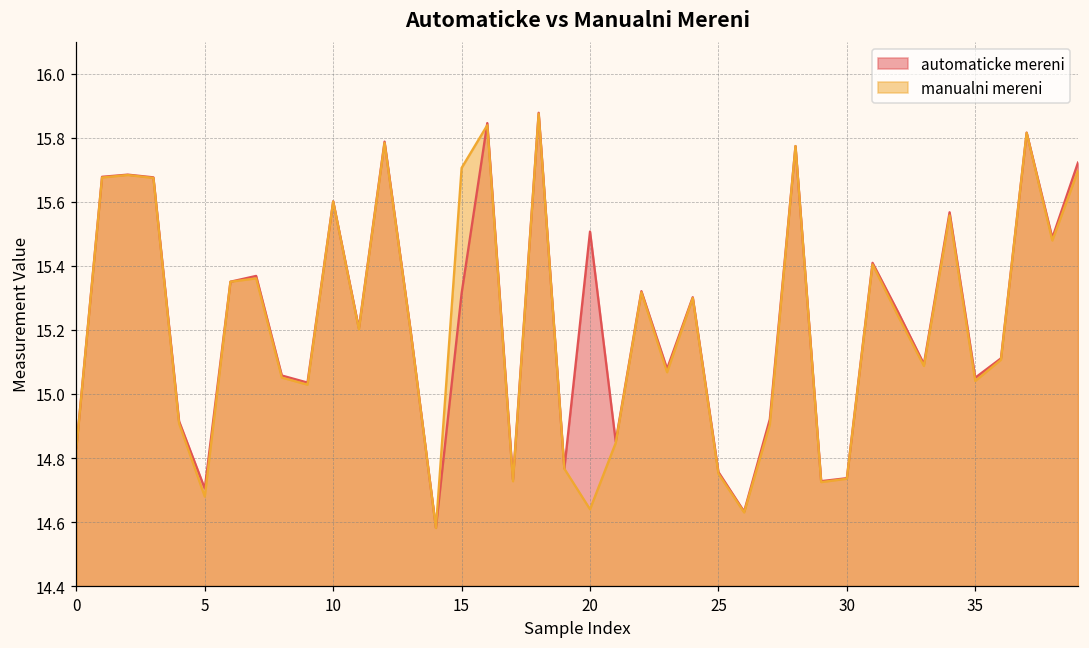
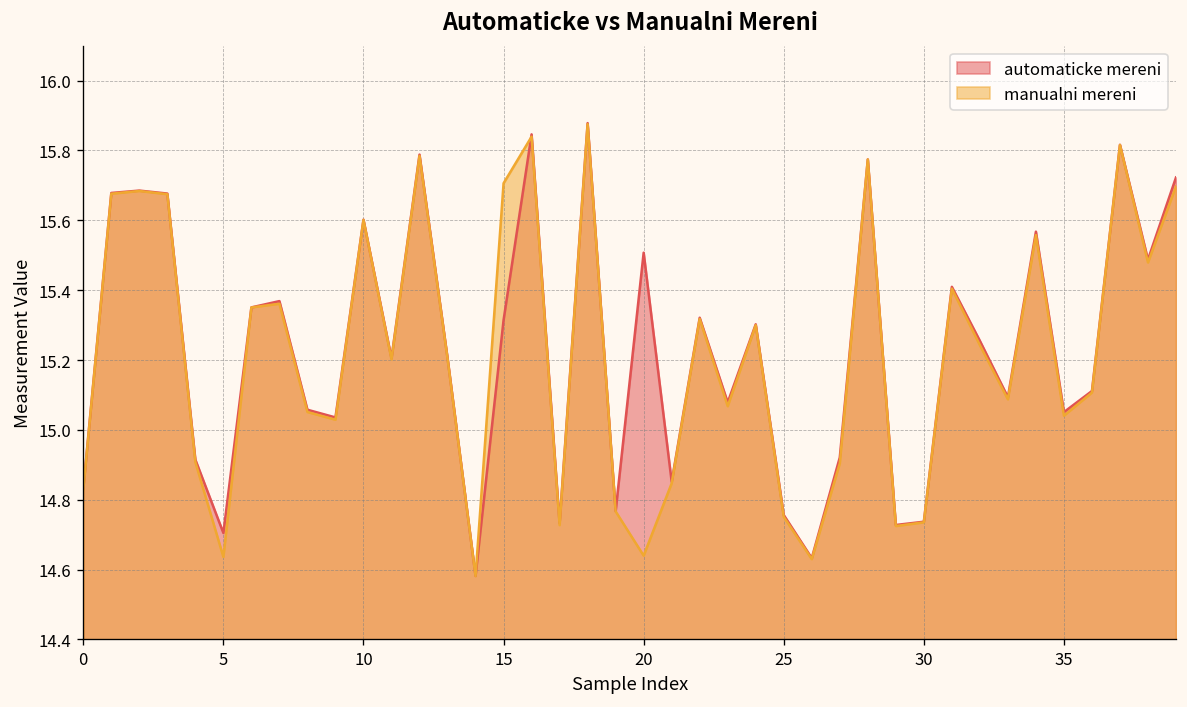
  {
    "automaticke mereni": {
      "5": 14.70,
      "15": 15.31,
      "20": 15.51,
      "35": 15.05
    },
    "manualni mereni": {
-     "5": 14.68,
+     "5": 14.64,
      "15": 15.71,
      "20": 14.64,
      "35": 15.04
    }
  }
